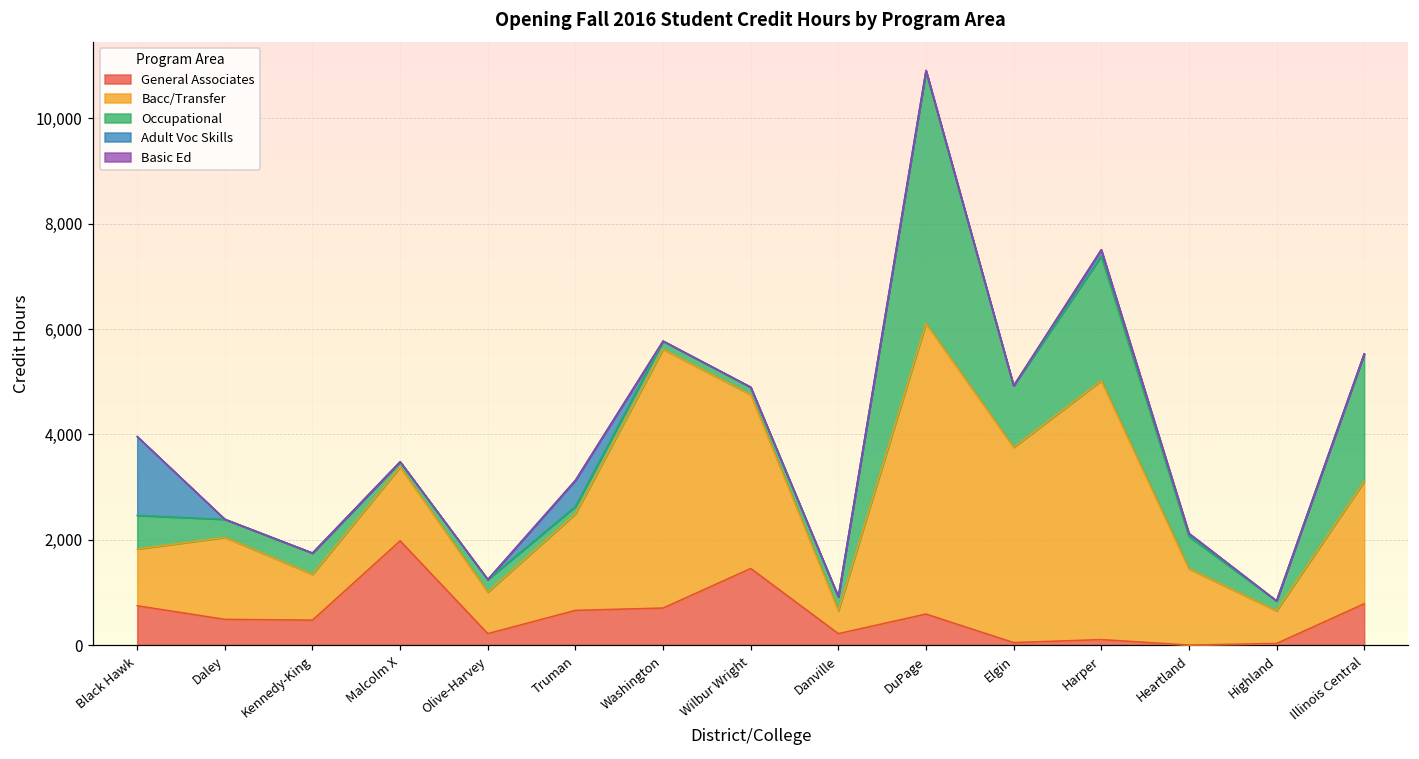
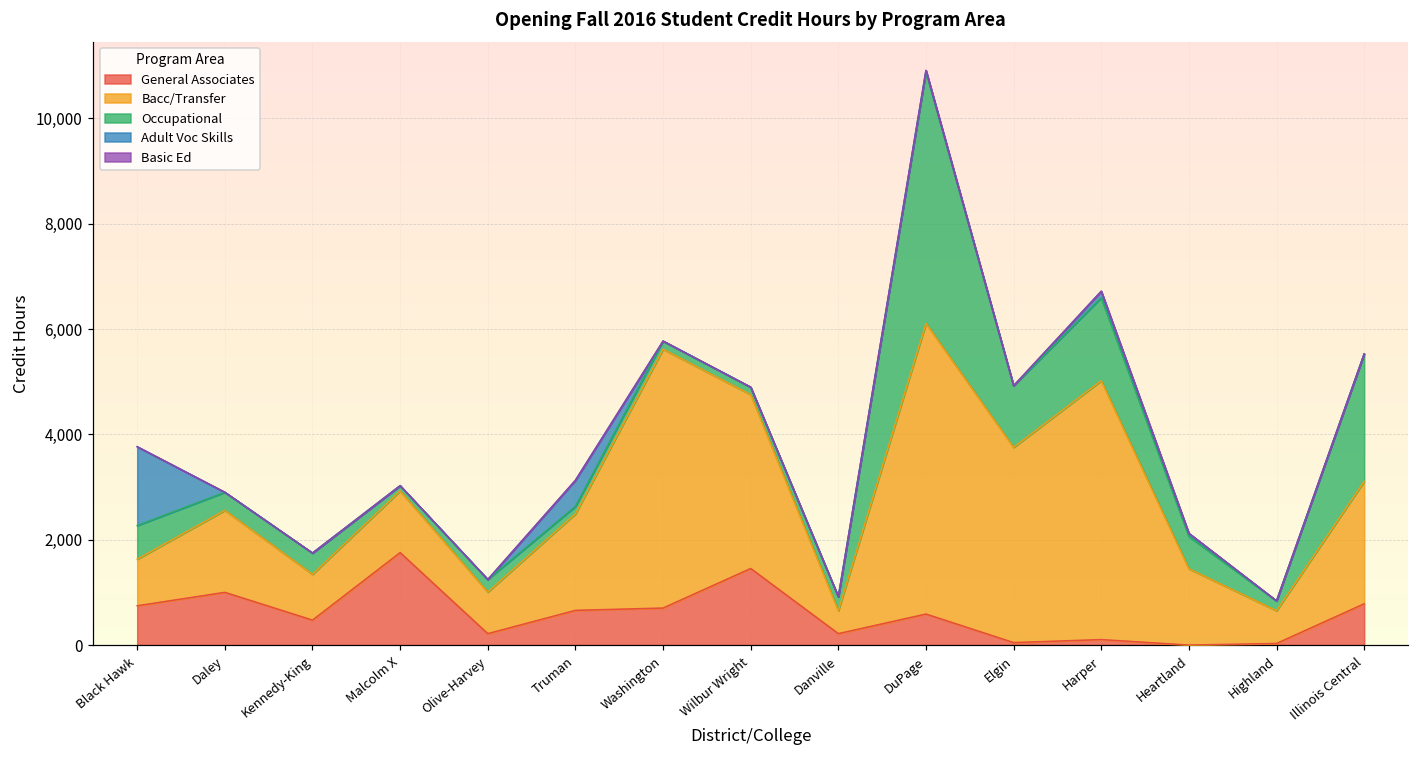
  {
    "General Associates": {
      "Black Hawk": "700",
-     "Daley": "500",
+     "Daley": "1,000",
      "Kennedy-King": "500",
-     "Malcolm X": "2,000",
+     "Malcolm X": "1,800",
      "Olive-Harvey": "200",
      "Truman": "700",
      "Washington": "700",
      "Wilbur Wright": "1,500",
      "Danville": "200",
      "DuPage": "600",
      "Elgin": "0",
      "Harper": "100",
      "Heartland": "0",
      "Highland": "0",
      "Illinois Central": "800"
    },
    "Bacc/Transfer": {
-     "Black Hawk": "1,100",
+     "Black Hawk": "900",
      "Daley": "1,600",
      "Kennedy-King": "900",
-     "Malcolm X": "1,400",
+     "Malcolm X": "1,200",
      "Olive-Harvey": "800",
      "Truman": "1,800",
      "Washington": "4,900",
      "Wilbur Wright": "3,300",
      "Danville": "400",
      "DuPage": "5,500",
      "Elgin": "3,700",
      "Harper": "4,900",
      "Heartland": "1,400",
      "Highland": "600",
      "Illinois Central": "2,300"
    },
    "Occupational": {
      "Black Hawk": "600",
      "Truman": "100",
-     "Harper": "2,400",
+     "Harper": "1,600",
      "Heartland": "600"
    }
  }
